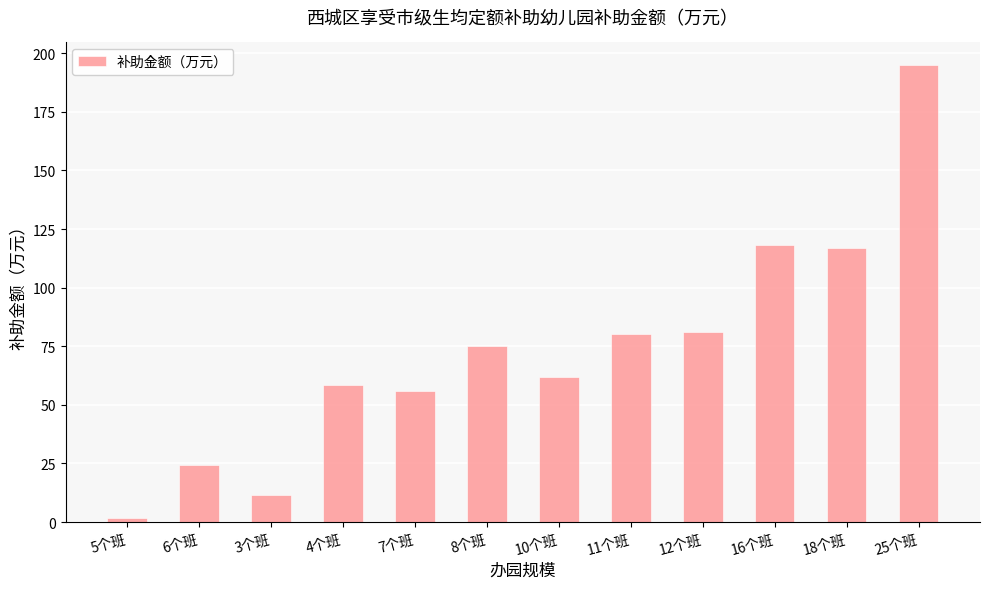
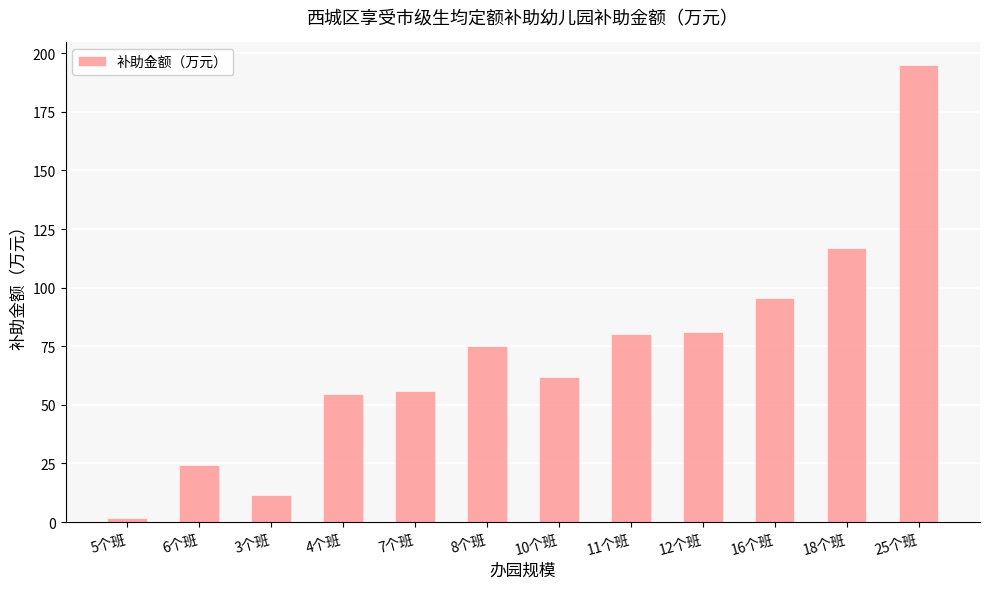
  {
    "5个班": 2,
    "6个班": 24,
    "3个班": 11,
-   "4个班": 58,
+   "4个班": 55,
    "7个班": 56,
    "8个班": 75,
    "10个班": 62,
    "11个班": 80,
    "12个班": 81,
-   "16个班": 118,
+   "16个班": 96,
    "18个班": 117,
    "25个班": 195
  }
